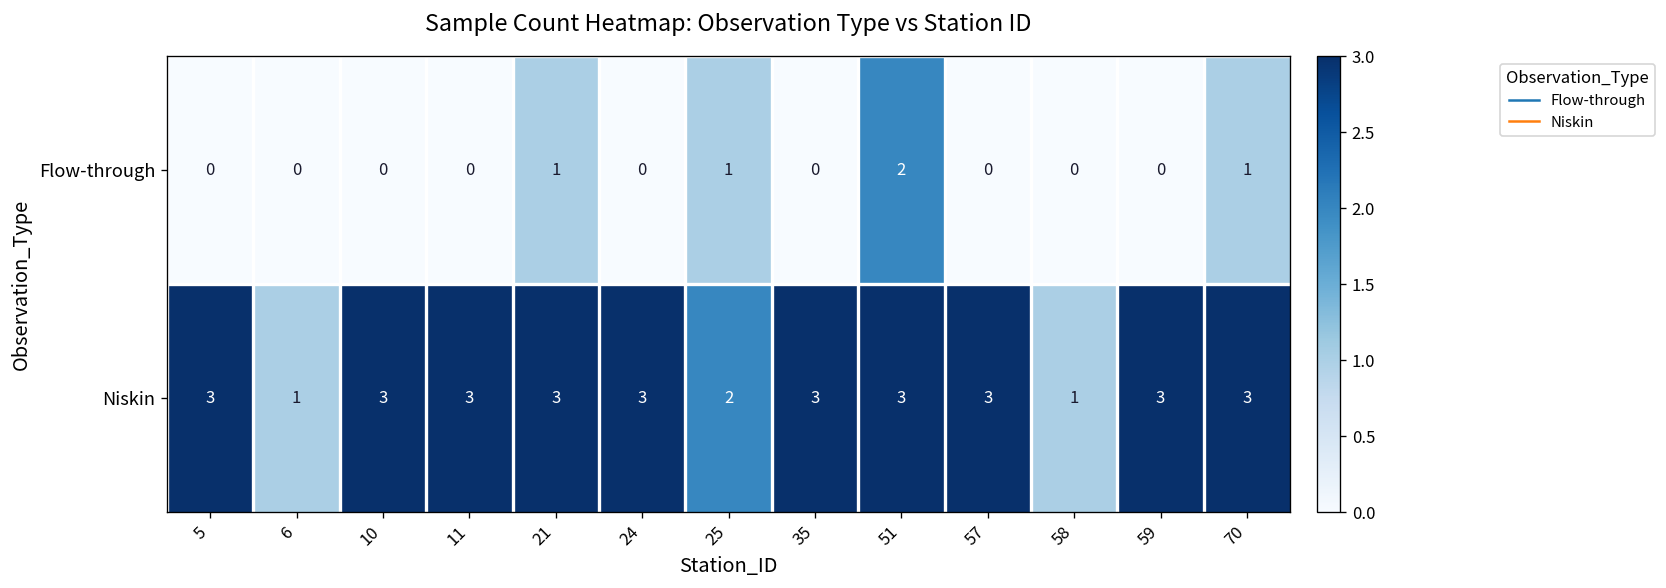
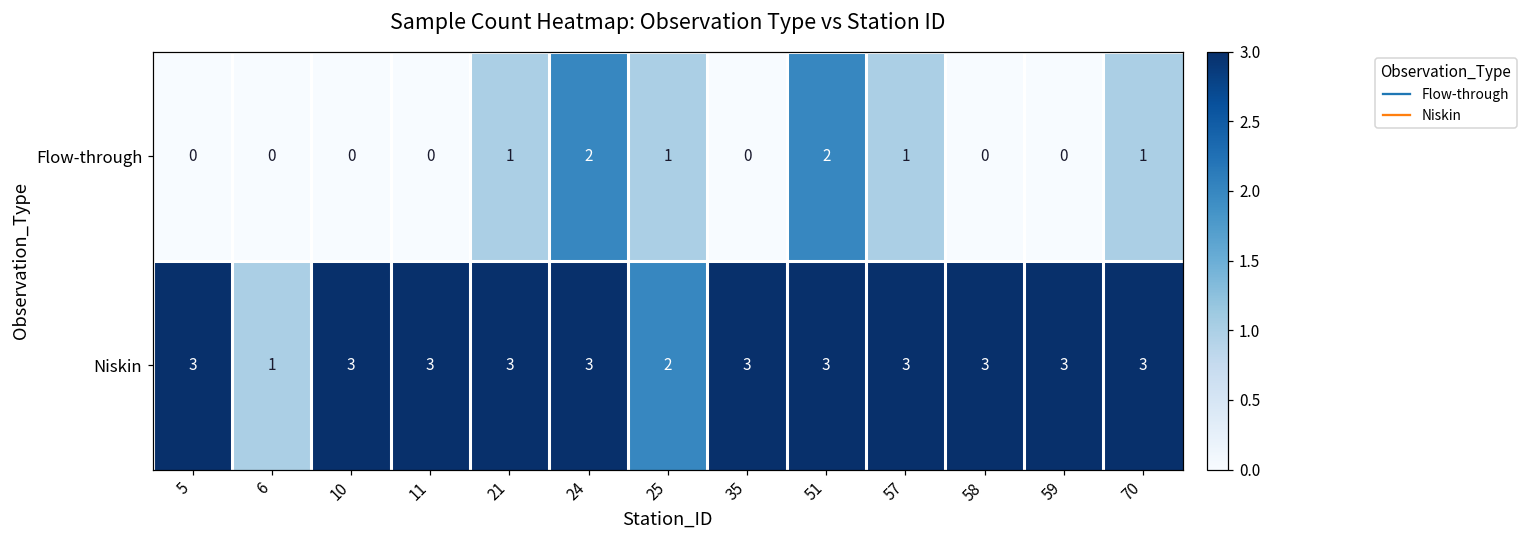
  {
    "Flow-through": {
      "5": 0,
      "6": 0,
      "10": 0,
      "11": 0,
      "21": 1,
-     "24": 0,
+     "24": 2,
      "25": 1,
      "35": 0,
      "51": 2,
-     "57": 0,
+     "57": 1,
      "58": 0,
      "59": 0,
      "70": 1
    },
    "Niskin": {
      "5": 3,
      "6": 1,
      "10": 3,
      "11": 3,
      "21": 3,
      "24": 3,
      "25": 2,
      "35": 3,
      "51": 3,
      "57": 3,
-     "58": 1,
+     "58": 3,
      "59": 3,
      "70": 3
    }
  }
